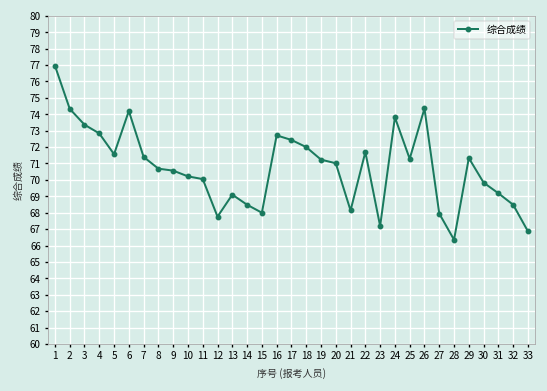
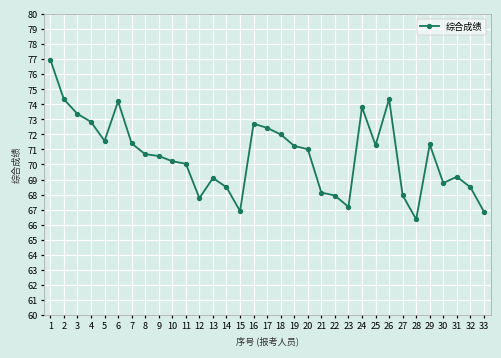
  {
    "1": 77.0,
    "2": 74.3,
    "3": 73.4,
    "4": 72.8,
    "5": 71.6,
    "6": 74.2,
    "7": 71.4,
    "8": 70.7,
    "9": 70.6,
    "10": 70.2,
    "11": 70.1,
    "12": 67.8,
    "13": 69.1,
    "14": 68.5,
-   "15": 68.0,
+   "15": 66.9,
    "16": 72.7,
    "17": 72.4,
    "18": 72.0,
    "19": 71.2,
    "20": 71.0,
    "21": 68.1,
-   "22": 71.7,
+   "22": 67.9,
    "23": 67.2,
    "24": 73.8,
    "25": 71.3,
    "26": 74.4,
    "27": 68.0,
    "28": 66.4,
    "29": 71.3,
-   "30": 69.8,
+   "30": 68.8,
    "31": 69.2,
    "32": 68.5,
    "33": 66.9
  }
